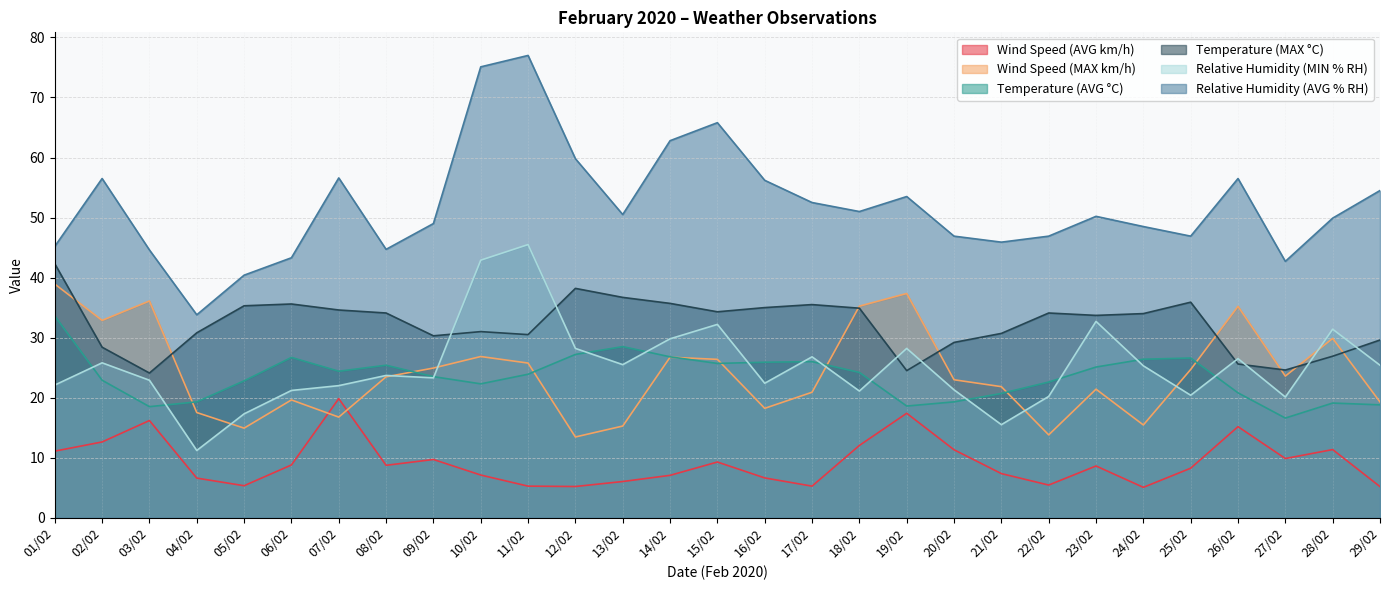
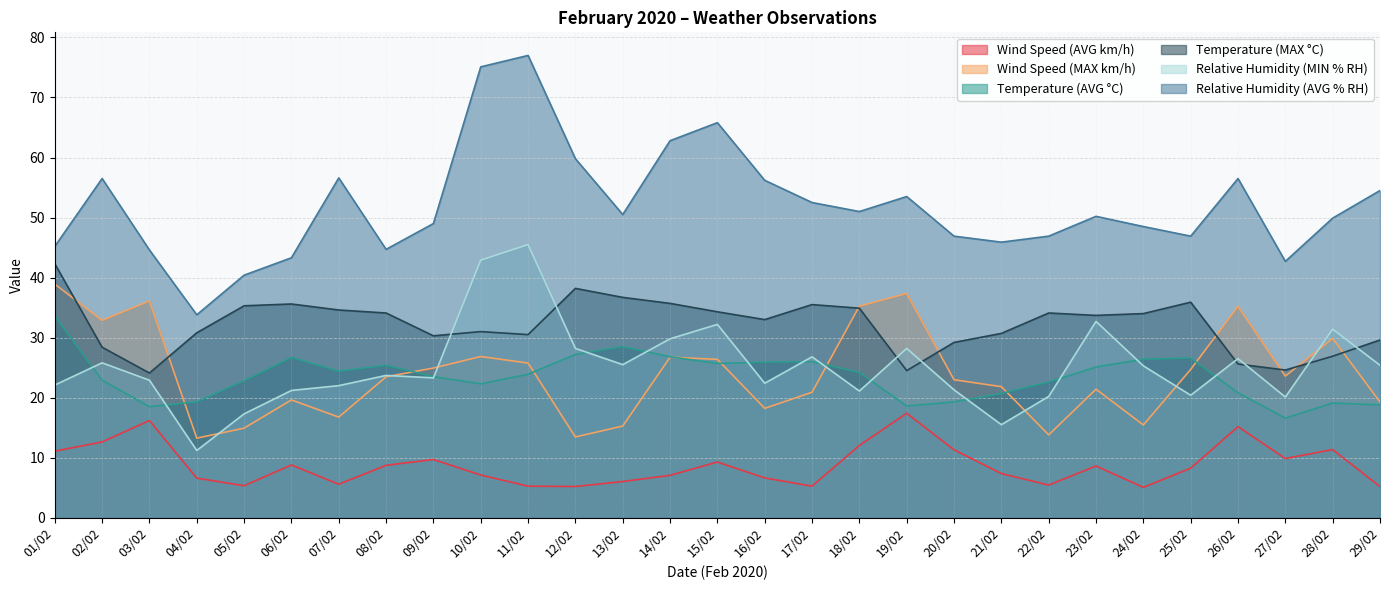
  {
    "Wind Speed (AVG km/h)": {
      "01/02": 11,
      "02/02": 13,
      "03/02": 16,
      "04/02": 7,
      "05/02": 5,
      "06/02": 9,
-     "07/02": 20,
+     "07/02": 6,
      "08/02": 9,
      "09/02": 10,
      "10/02": 7,
      "11/02": 5,
      "12/02": 5,
      "13/02": 6,
      "14/02": 7,
      "15/02": 9,
      "16/02": 7,
      "17/02": 5,
      "18/02": 12,
      "19/02": 17,
      "20/02": 11,
      "21/02": 7,
      "22/02": 5,
      "23/02": 9,
      "24/02": 5,
      "25/02": 8,
      "26/02": 15,
      "27/02": 10,
      "28/02": 11,
      "29/02": 5
    },
    "Wind Speed (MAX km/h)": {
      "01/02": 39,
      "02/02": 33,
      "03/02": 36,
-     "04/02": 18,
+     "04/02": 13,
      "05/02": 15,
      "06/02": 20,
      "07/02": 17,
      "09/02": 25,
      "10/02": 27,
      "11/02": 26,
      "12/02": 13,
      "13/02": 15,
      "15/02": 26,
      "16/02": 18,
      "17/02": 21,
      "19/02": 37,
      "20/02": 23,
      "21/02": 22,
      "22/02": 14,
      "23/02": 21,
      "24/02": 15,
      "25/02": 25,
      "26/02": 35,
      "27/02": 24,
      "28/02": 30,
      "29/02": 19
    },
    "Temperature (MAX °C)": {
      "01/02": 42,
      "02/02": 28,
      "03/02": 24,
      "04/02": 31,
      "05/02": 35,
      "06/02": 36,
      "07/02": 35,
      "08/02": 34,
      "09/02": 30,
      "10/02": 31,
      "11/02": 31,
      "12/02": 38,
      "13/02": 37,
      "14/02": 36,
      "15/02": 34,
-     "16/02": 35,
+     "16/02": 33,
      "17/02": 36,
      "19/02": 25,
      "20/02": 29,
      "21/02": 31,
      "22/02": 34,
      "23/02": 34,
      "24/02": 34,
      "25/02": 36,
      "26/02": 26,
      "27/02": 25,
      "28/02": 27,
      "29/02": 30
    },
    "Relative Humidity (MIN % RH)": {
      "01/02": 22,
      "02/02": 26,
      "03/02": 23,
      "04/02": 11,
      "05/02": 17,
      "06/02": 21,
      "07/02": 22,
      "10/02": 43,
      "11/02": 46,
      "12/02": 28,
      "13/02": 26,
      "14/02": 30,
      "15/02": 32,
      "16/02": 22,
      "17/02": 27,
      "18/02": 21,
      "19/02": 28,
      "20/02": 21,
      "21/02": 16,
      "22/02": 20,
      "23/02": 33,
      "24/02": 25,
      "25/02": 20,
      "26/02": 27,
      "27/02": 20,
      "28/02": 31,
      "29/02": 25
    }
  }
